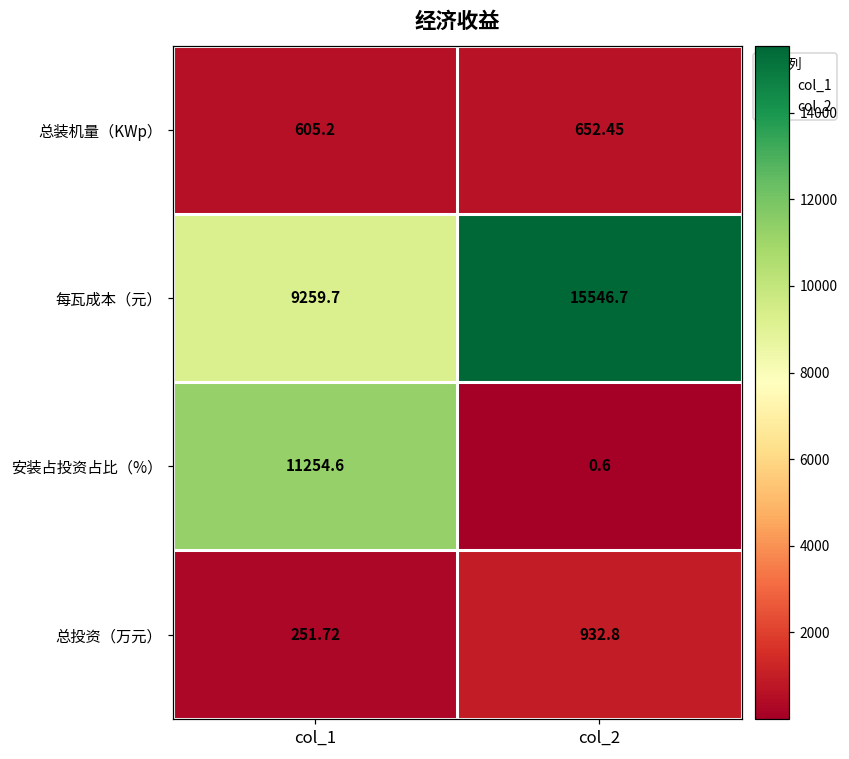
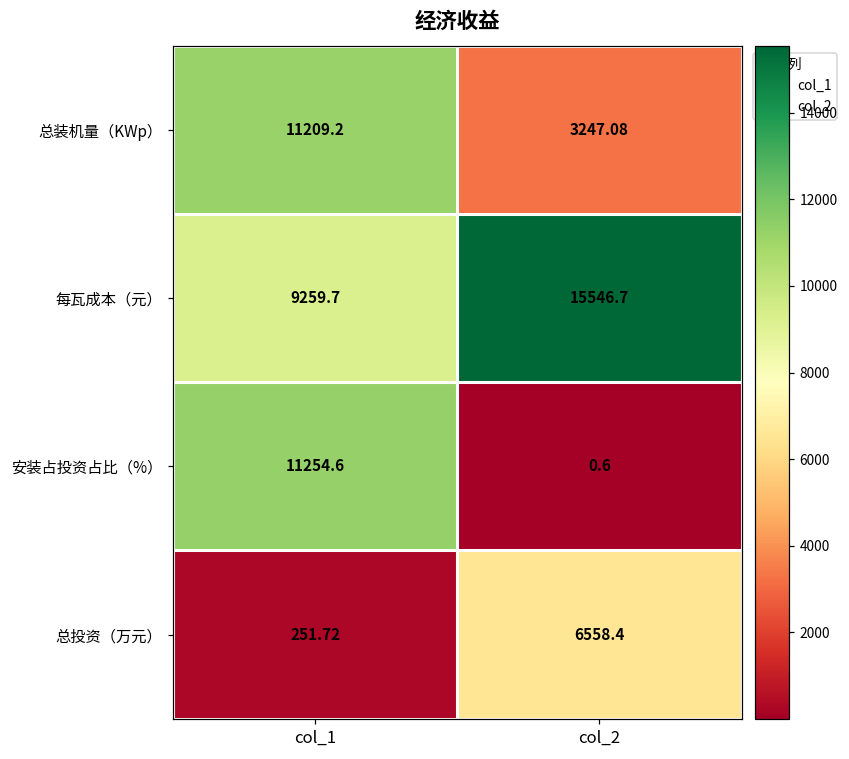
  {
    "总装机量（KWp）": {
-     "col_1": 605.2,
-     "col_2": 652.45
+     "col_1": 11209.2,
+     "col_2": 3247.08
    },
    "每瓦成本（元）": {
      "col_1": 9259.7,
      "col_2": 15546.7
    },
    "安装占投资占比（%）": {
      "col_1": 11254.6,
      "col_2": 0.6
    },
    "总投资（万元）": {
      "col_1": 251.72,
-     "col_2": 932.8
+     "col_2": 6558.4
    }
  }
